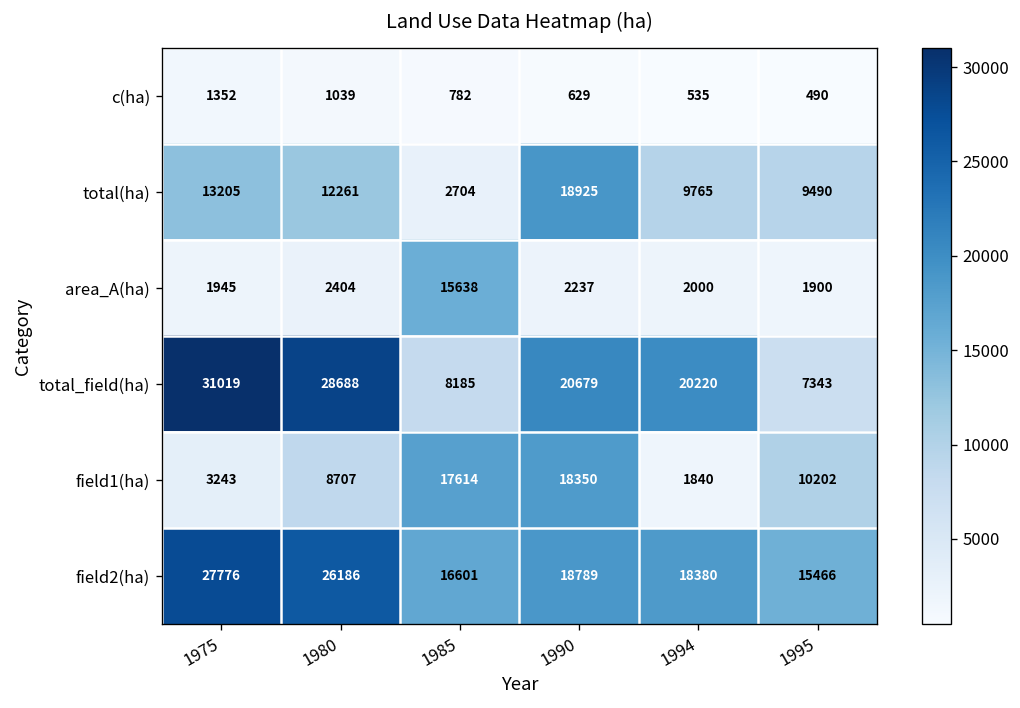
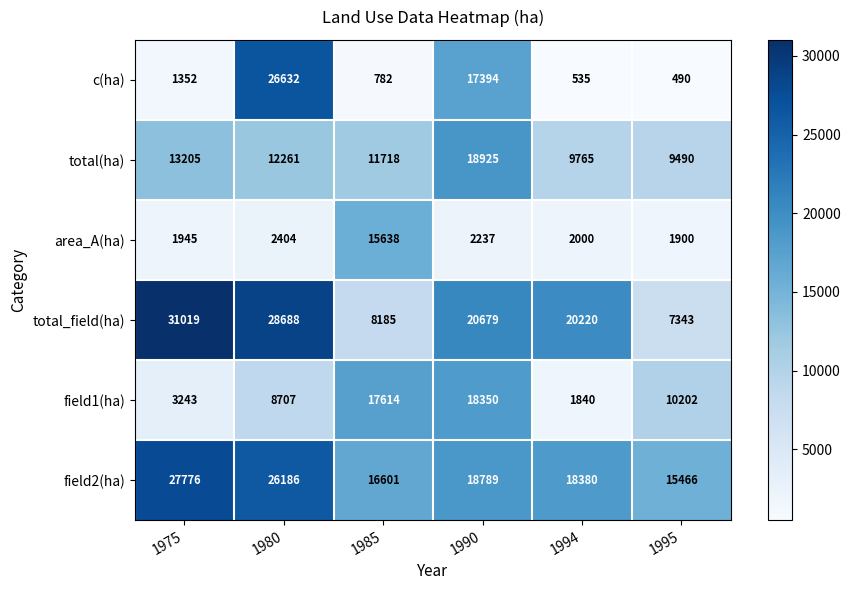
  {
    "c(ha)": {
      "1975": 1352,
-     "1980": 1039,
+     "1980": 26632,
      "1985": 782,
-     "1990": 629,
+     "1990": 17394,
      "1994": 535,
      "1995": 490
    },
    "total(ha)": {
      "1975": 13205,
      "1980": 12261,
-     "1985": 2704,
+     "1985": 11718,
      "1990": 18925,
      "1994": 9765,
      "1995": 9490
    },
    "area_A(ha)": {
      "1975": 1945,
      "1980": 2404,
      "1985": 15638,
      "1990": 2237,
      "1994": 2000,
      "1995": 1900
    },
    "total_field(ha)": {
      "1975": 31019,
      "1980": 28688,
      "1985": 8185,
      "1990": 20679,
      "1994": 20220,
      "1995": 7343
    },
    "field1(ha)": {
      "1975": 3243,
      "1980": 8707,
      "1985": 17614,
      "1990": 18350,
      "1994": 1840,
      "1995": 10202
    },
    "field2(ha)": {
      "1975": 27776,
      "1980": 26186,
      "1985": 16601,
      "1990": 18789,
      "1994": 18380,
      "1995": 15466
    }
  }
